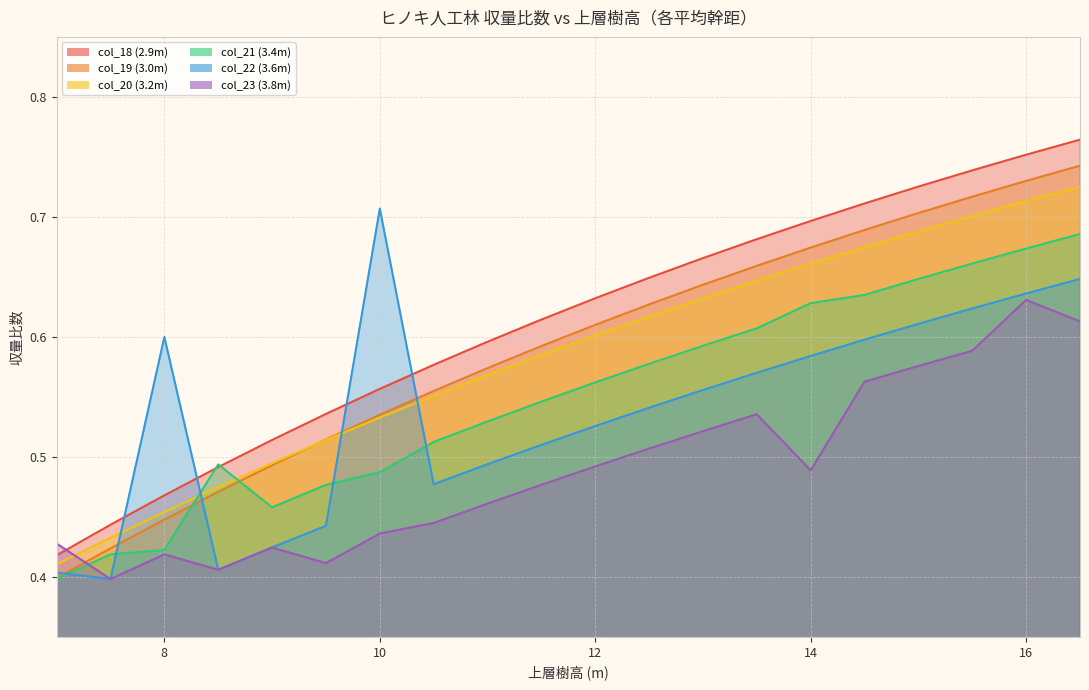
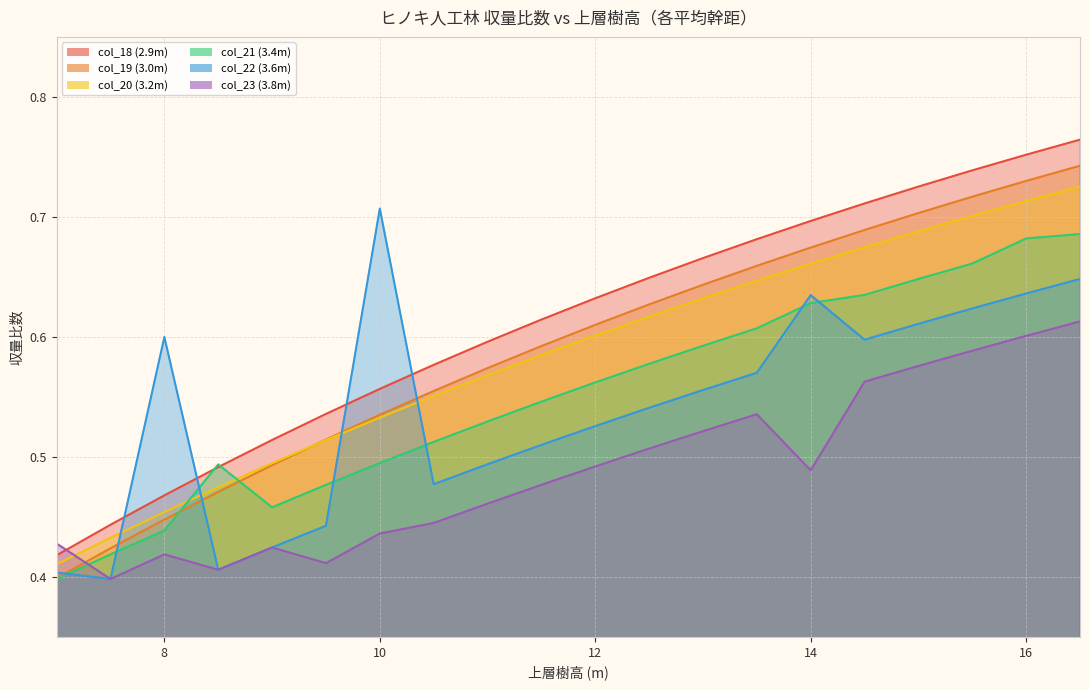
  {
    "col_21 (3.4m)": {
-     "8": 0.422,
-     "10": 0.487,
+     "8": 0.439,
+     "10": 0.495,
      "12": 0.562,
      "14": 0.628,
-     "16": 0.674
+     "16": 0.682
    },
    "col_22 (3.6m)": {
      "8": 0.600,
      "10": 0.707,
      "12": 0.526,
-     "14": 0.584,
+     "14": 0.635,
      "16": 0.636
    },
    "col_23 (3.8m)": {
      "8": 0.419,
      "10": 0.436,
      "12": 0.492,
      "14": 0.489,
-     "16": 0.631
+     "16": 0.601
    }
  }
